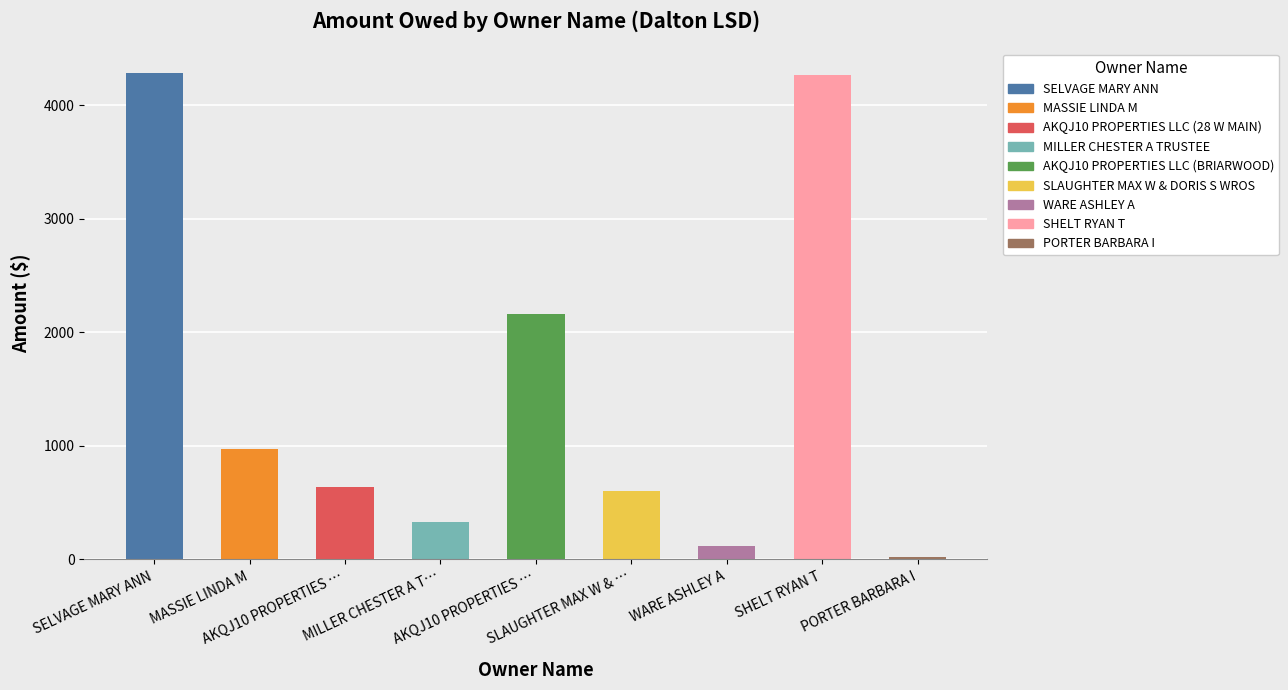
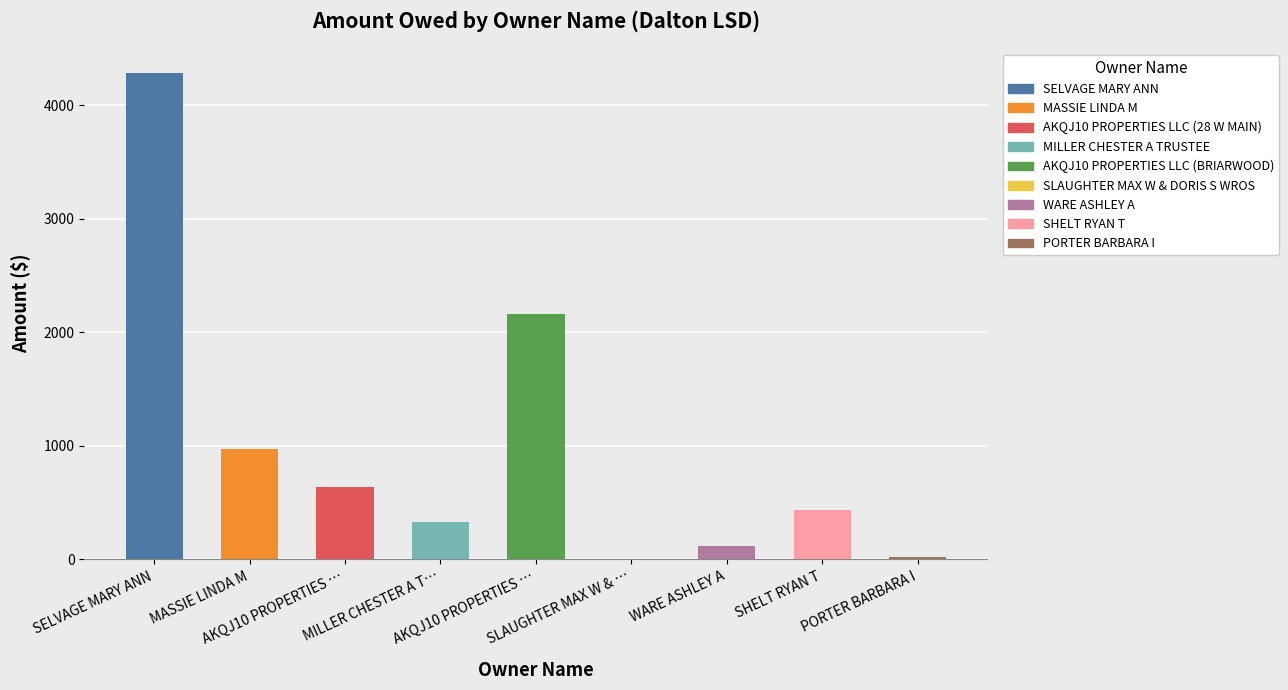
  {
    "SELVAGE MARY ANN": 4290,
    "MASSIE LINDA M": 980,
    "MILLER CHESTER A T…": 330,
-   "SLAUGHTER MAX W & …": 600,
+   "SLAUGHTER MAX W & …": 0,
    "WARE ASHLEY A": 110,
-   "SHELT RYAN T": 4270
+   "SHELT RYAN T": 440
  }
